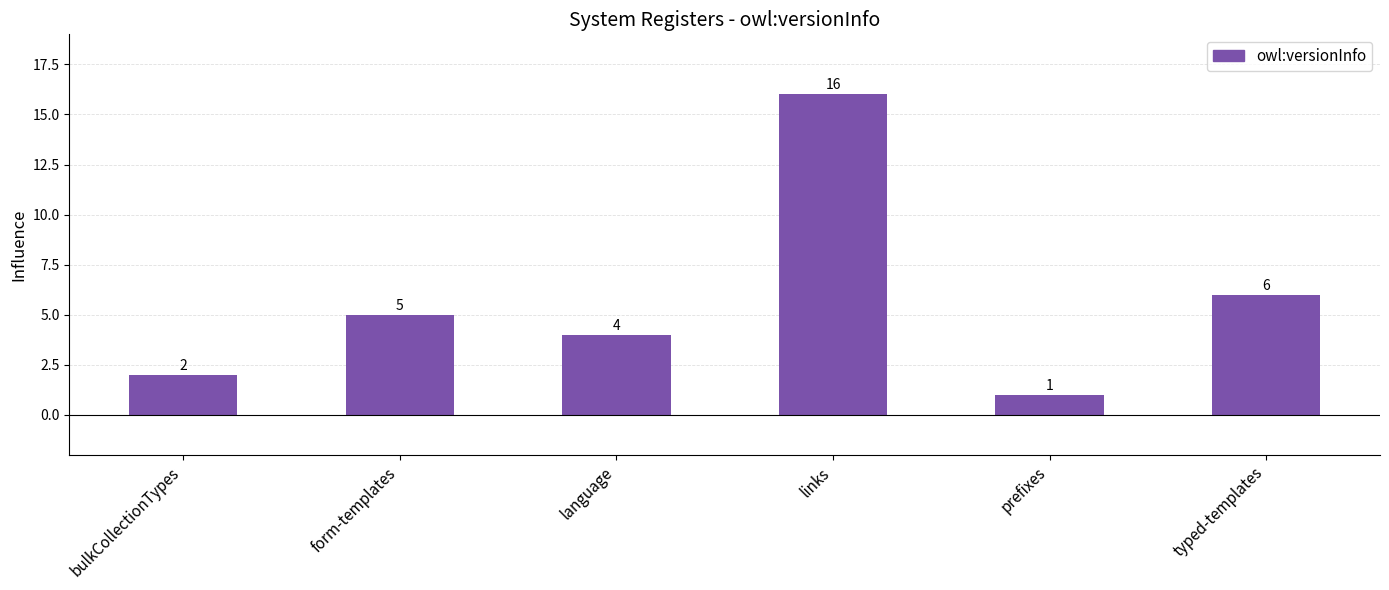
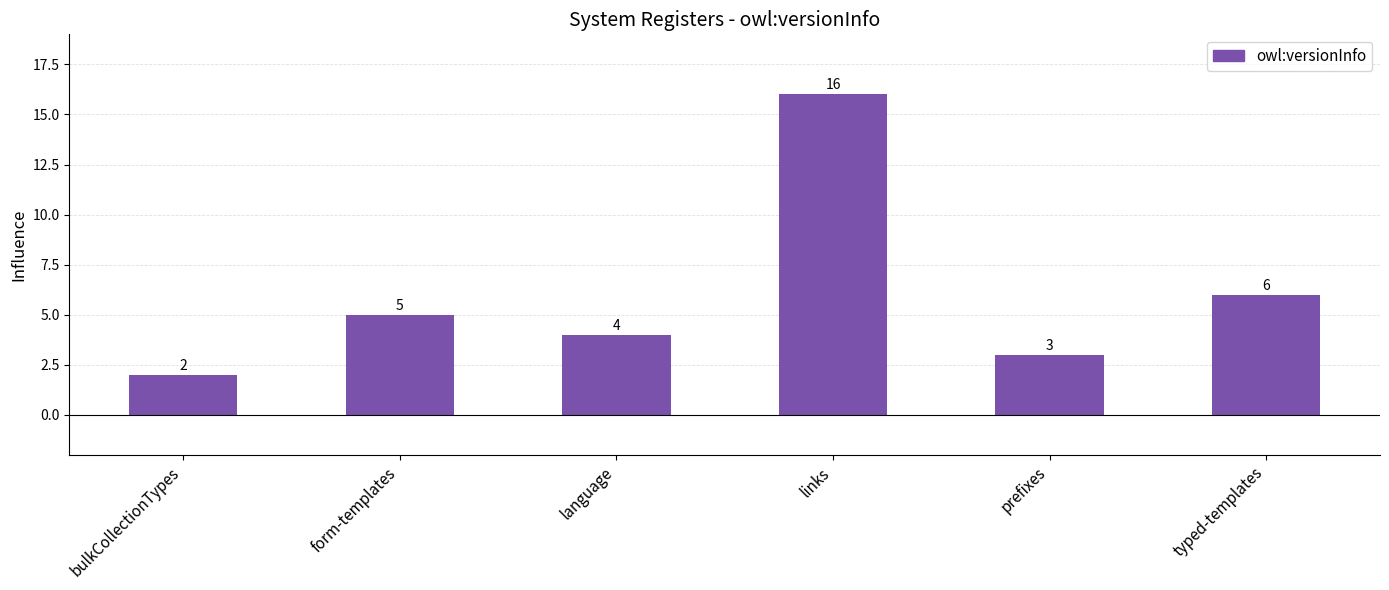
  {
    "bulkCollectionTypes": 2,
    "form-templates": 5,
    "language": 4,
    "links": 16,
-   "prefixes": 1,
+   "prefixes": 3,
    "typed-templates": 6
  }
